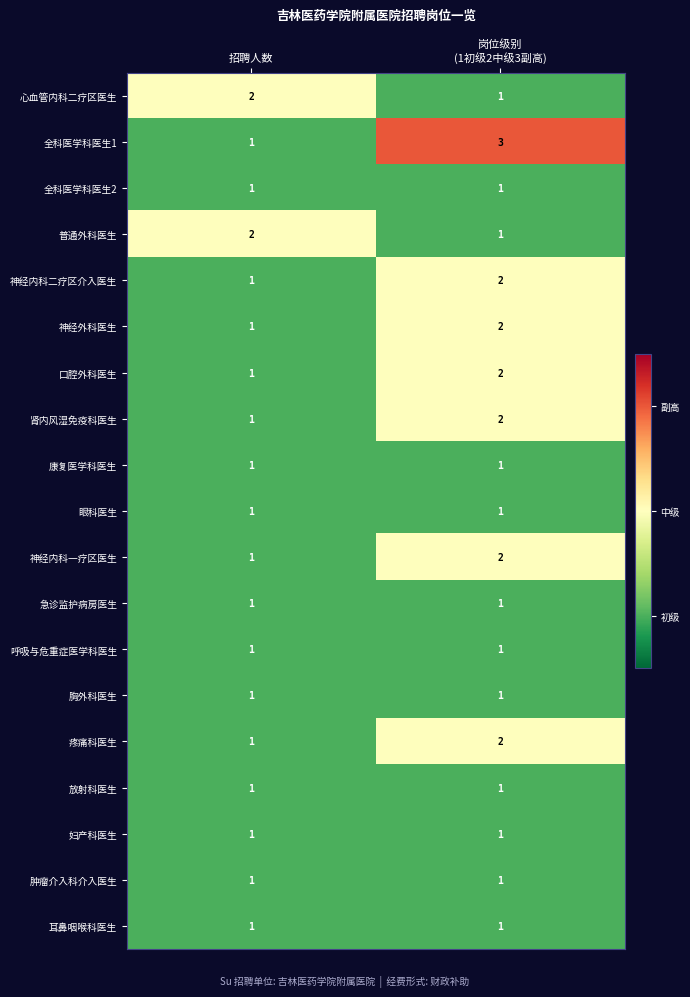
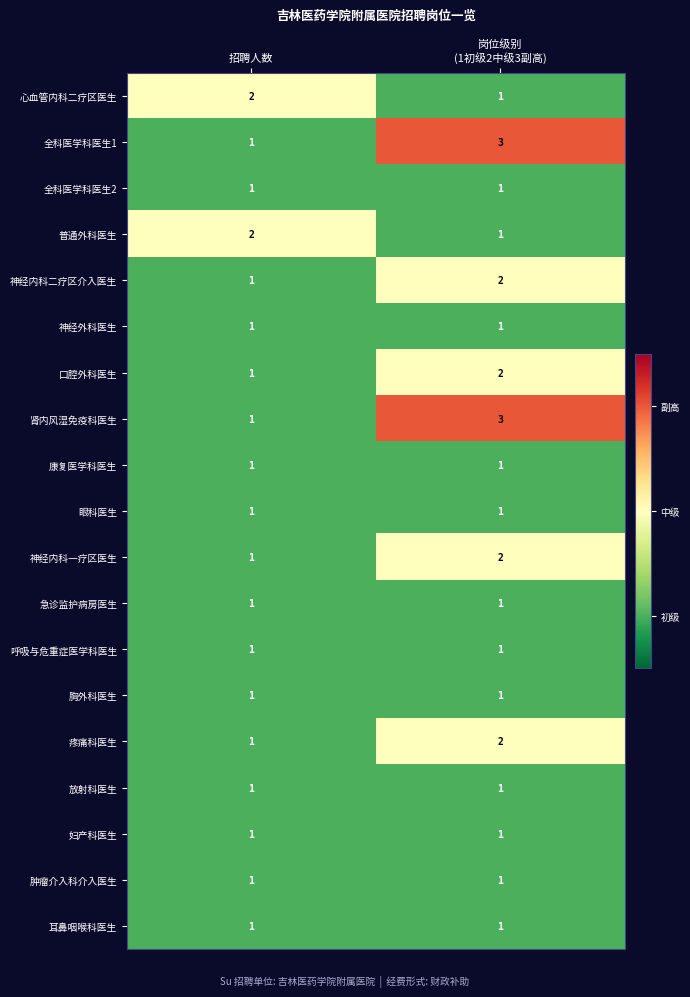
  {
    "心血管内科二疗区医生": {
      "招聘人数": 2,
      "岗位级别 (1初级2中级3副高)": 1
    },
    "全科医学科医生1": {
      "招聘人数": 1,
      "岗位级别 (1初级2中级3副高)": 3
    },
    "全科医学科医生2": {
      "招聘人数": 1,
      "岗位级别 (1初级2中级3副高)": 1
    },
    "普通外科医生": {
      "招聘人数": 2,
      "岗位级别 (1初级2中级3副高)": 1
    },
    "神经内科二疗区介入医生": {
      "招聘人数": 1,
      "岗位级别 (1初级2中级3副高)": 2
    },
    "神经外科医生": {
      "招聘人数": 1,
-     "岗位级别 (1初级2中级3副高)": 2
+     "岗位级别 (1初级2中级3副高)": 1
    },
    "口腔外科医生": {
      "招聘人数": 1,
      "岗位级别 (1初级2中级3副高)": 2
    },
    "肾内风湿免疫科医生": {
      "招聘人数": 1,
-     "岗位级别 (1初级2中级3副高)": 2
+     "岗位级别 (1初级2中级3副高)": 3
    },
    "康复医学科医生": {
      "招聘人数": 1,
      "岗位级别 (1初级2中级3副高)": 1
    },
    "眼科医生": {
      "招聘人数": 1,
      "岗位级别 (1初级2中级3副高)": 1
    },
    "神经内科一疗区医生": {
      "招聘人数": 1,
      "岗位级别 (1初级2中级3副高)": 2
    },
    "急诊监护病房医生": {
      "招聘人数": 1,
      "岗位级别 (1初级2中级3副高)": 1
    },
    "呼吸与危重症医学科医生": {
      "招聘人数": 1,
      "岗位级别 (1初级2中级3副高)": 1
    },
    "胸外科医生": {
      "招聘人数": 1,
      "岗位级别 (1初级2中级3副高)": 1
    },
    "疼痛科医生": {
      "招聘人数": 1,
      "岗位级别 (1初级2中级3副高)": 2
    },
    "放射科医生": {
      "招聘人数": 1,
      "岗位级别 (1初级2中级3副高)": 1
    },
    "妇产科医生": {
      "招聘人数": 1,
      "岗位级别 (1初级2中级3副高)": 1
    },
    "肿瘤介入科介入医生": {
      "招聘人数": 1,
      "岗位级别 (1初级2中级3副高)": 1
    },
    "耳鼻咽喉科医生": {
      "招聘人数": 1,
      "岗位级别 (1初级2中级3副高)": 1
    }
  }
